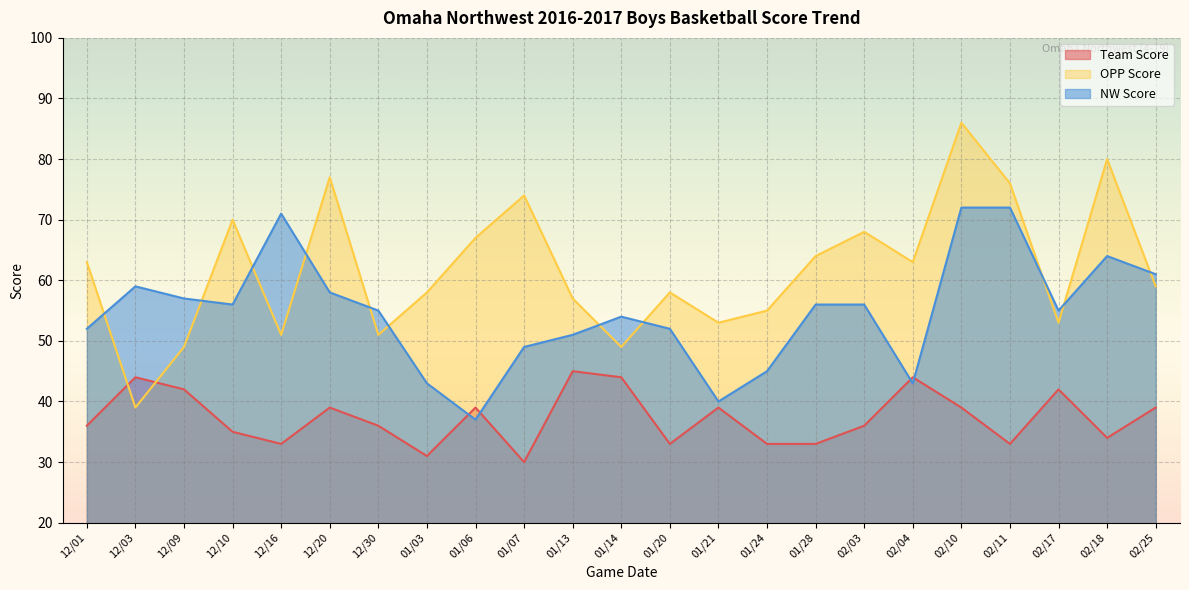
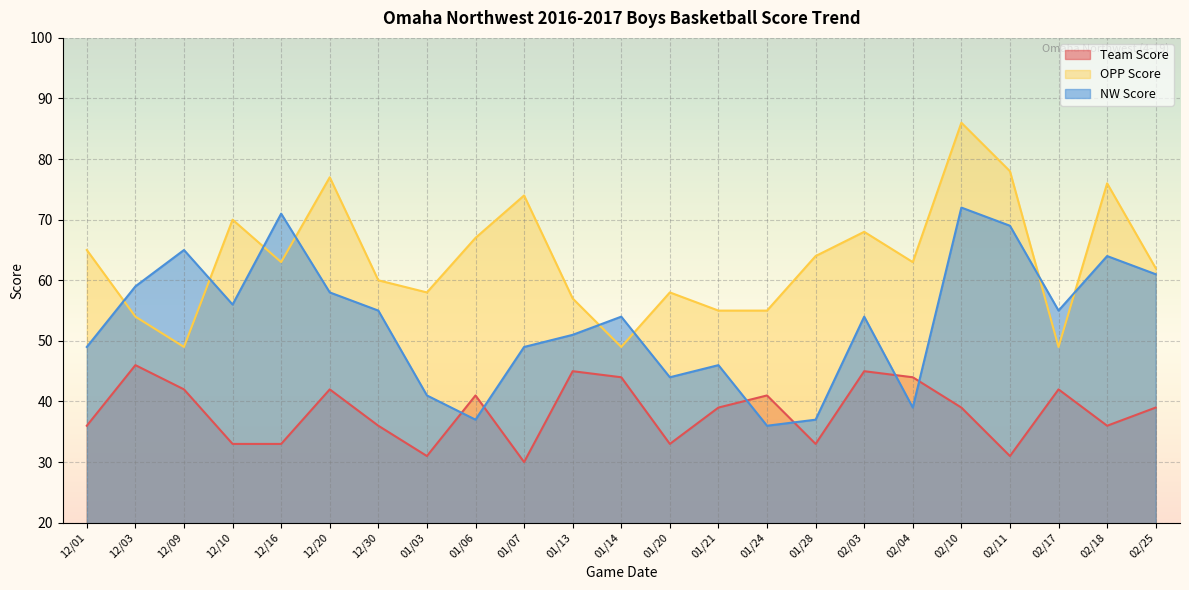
  {
    "Team Score": {
      "12/01": 36,
-     "12/03": 44,
+     "12/03": 46,
      "12/09": 42,
-     "12/10": 35,
+     "12/10": 33,
      "12/16": 33,
-     "12/20": 39,
+     "12/20": 42,
      "12/30": 36,
      "01/03": 31,
-     "01/06": 39,
+     "01/06": 41,
      "01/07": 30,
      "01/13": 45,
      "01/14": 44,
      "01/20": 33,
      "01/21": 39,
-     "01/24": 33,
+     "01/24": 41,
      "01/28": 33,
-     "02/03": 36,
+     "02/03": 45,
      "02/04": 44,
      "02/10": 39,
-     "02/11": 33,
+     "02/11": 31,
      "02/17": 42,
-     "02/18": 34,
+     "02/18": 36,
      "02/25": 39
    },
    "OPP Score": {
-     "12/01": 63,
-     "12/03": 39,
+     "12/01": 65,
+     "12/03": 54,
      "12/09": 49,
      "12/10": 70,
-     "12/16": 51,
+     "12/16": 63,
      "12/20": 77,
-     "12/30": 51,
+     "12/30": 60,
      "01/03": 58,
      "01/06": 67,
      "01/07": 74,
      "01/13": 57,
      "01/14": 49,
      "01/20": 58,
-     "01/21": 53,
+     "01/21": 55,
      "01/24": 55,
      "01/28": 64,
      "02/03": 68,
      "02/04": 63,
      "02/10": 86,
-     "02/11": 76,
-     "02/17": 53,
-     "02/18": 80,
-     "02/25": 59
+     "02/11": 78,
+     "02/17": 49,
+     "02/18": 76,
+     "02/25": 62
    },
    "NW Score": {
-     "12/01": 52,
+     "12/01": 49,
      "12/03": 59,
-     "12/09": 57,
+     "12/09": 65,
      "12/10": 56,
      "12/16": 71,
      "12/20": 58,
      "12/30": 55,
-     "01/03": 43,
+     "01/03": 41,
      "01/06": 37,
      "01/07": 49,
      "01/13": 51,
      "01/14": 54,
-     "01/20": 52,
-     "01/21": 40,
-     "01/24": 45,
-     "01/28": 56,
-     "02/03": 56,
-     "02/04": 43,
+     "01/20": 44,
+     "01/21": 46,
+     "01/24": 36,
+     "01/28": 37,
+     "02/03": 54,
+     "02/04": 39,
      "02/10": 72,
-     "02/11": 72,
+     "02/11": 69,
      "02/17": 55,
      "02/18": 64,
      "02/25": 61
    }
  }
